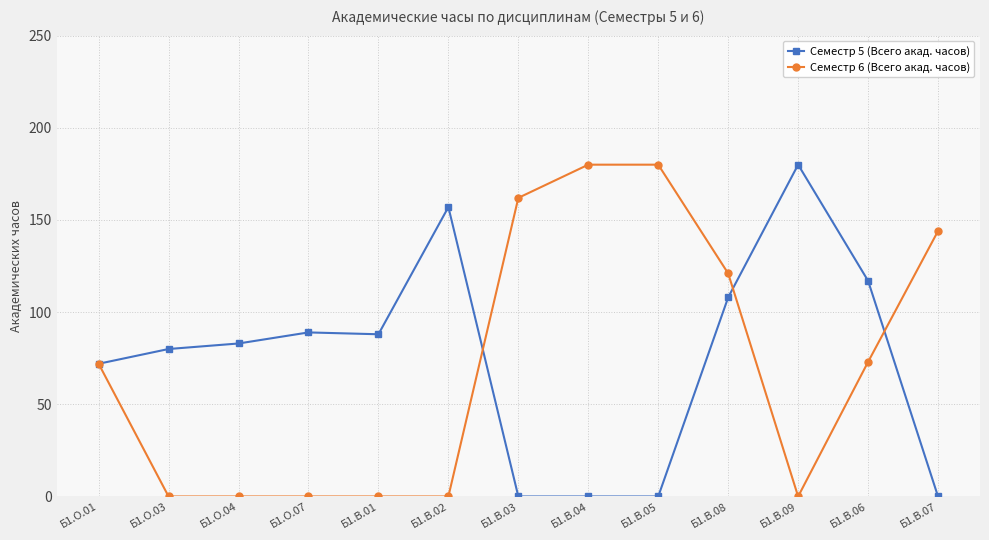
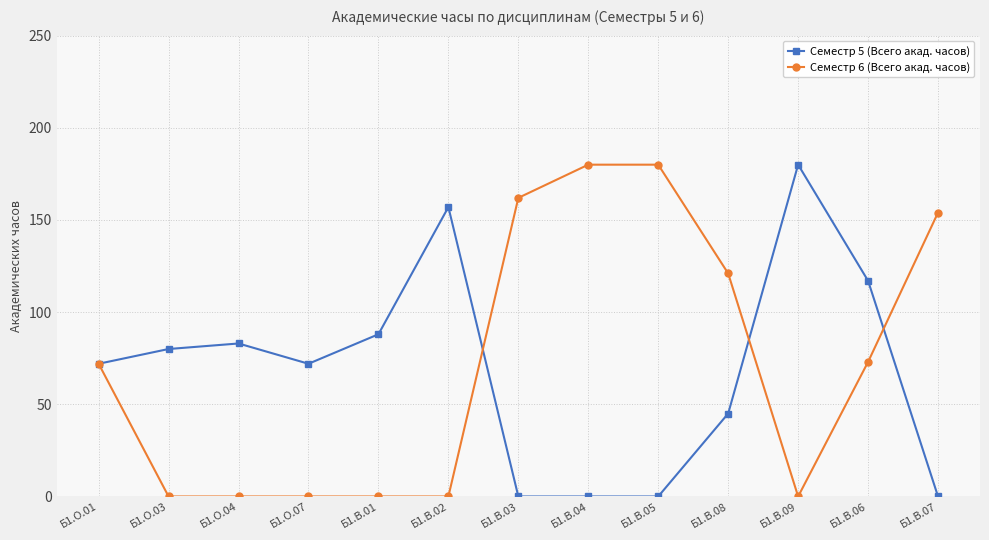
  {
    "Семестр 5 (Всего акад. часов)": {
      "Б1.О.03": 80,
      "Б1.О.04": 83,
-     "Б1.О.07": 89,
+     "Б1.О.07": 72,
      "Б1.В.01": 88,
      "Б1.В.02": 157,
      "Б1.В.03": 0,
      "Б1.В.04": 0,
      "Б1.В.05": 0,
-     "Б1.В.08": 108,
+     "Б1.В.08": 45,
      "Б1.В.09": 180,
      "Б1.В.06": 117,
      "Б1.В.07": 0
    },
    "Семестр 6 (Всего акад. часов)": {
      "Б1.О.03": 0,
      "Б1.О.04": 0,
      "Б1.О.07": 0,
      "Б1.В.01": 0,
      "Б1.В.02": 0,
      "Б1.В.03": 162,
      "Б1.В.04": 180,
      "Б1.В.05": 180,
      "Б1.В.08": 121,
      "Б1.В.09": 0,
      "Б1.В.06": 73,
-     "Б1.В.07": 144
+     "Б1.В.07": 154
    }
  }
